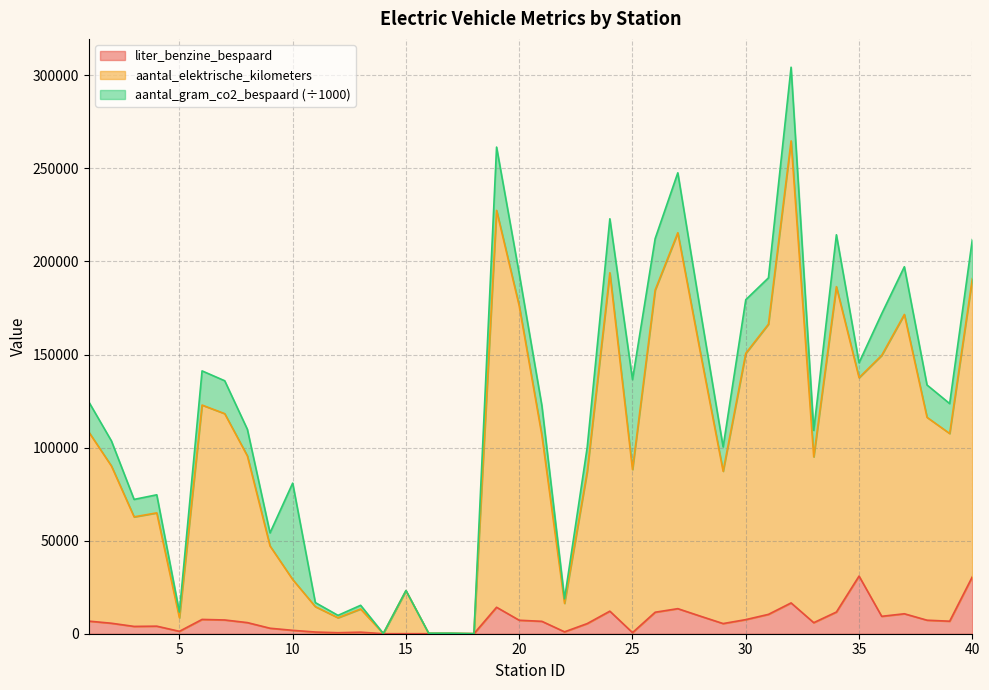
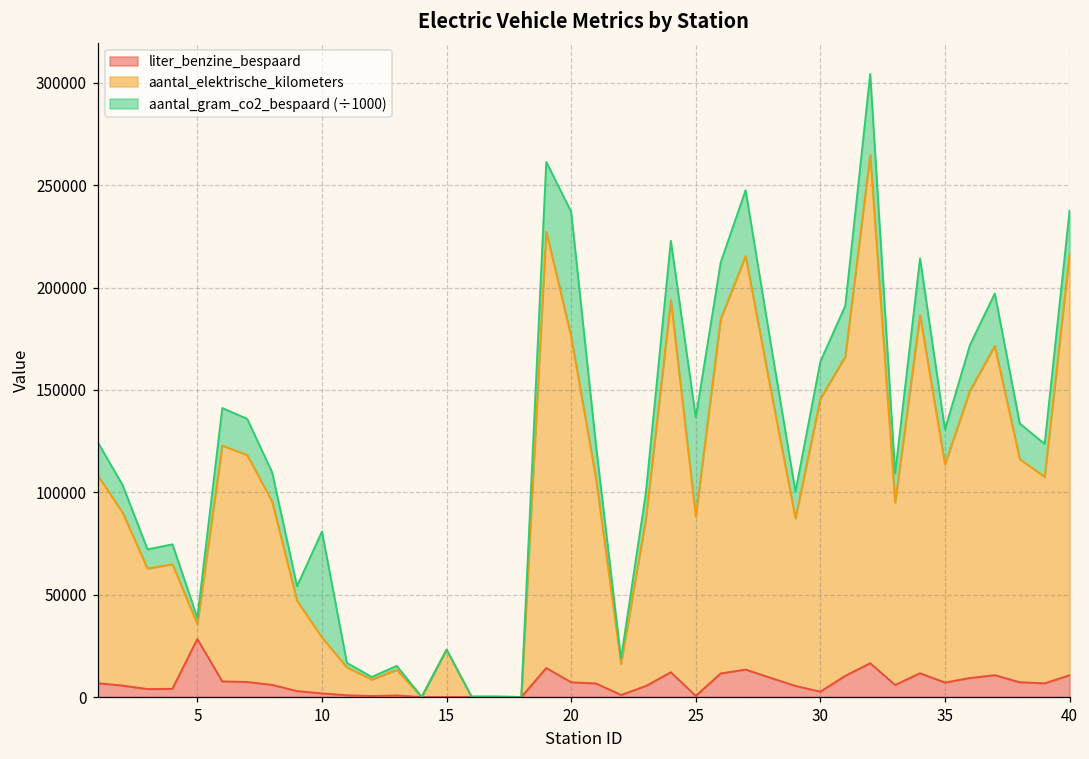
  {
    "liter_benzine_bespaard": {
-     "5": 1000,
+     "5": 28000,
      "10": 2000,
      "15": 0,
      "20": 7000,
      "25": 1000,
-     "30": 8000,
-     "35": 31000,
-     "40": 31000
+     "30": 3000,
+     "35": 7000,
+     "40": 11000
    },
    "aantal_elektrische_kilometers": {
      "5": 7000,
      "10": 27000,
      "20": 169000,
      "25": 88000,
      "30": 143000,
      "35": 107000,
-     "40": 160000
+     "40": 206000
    },
    "aantal_gram_co2_bespaard (÷1000)": {
      "5": 3000,
      "10": 52000,
-     "20": 17000,
+     "20": 61000,
      "25": 48000,
-     "30": 29000,
-     "35": 8000,
+     "30": 18000,
+     "35": 17000,
      "40": 21000
    }
  }
